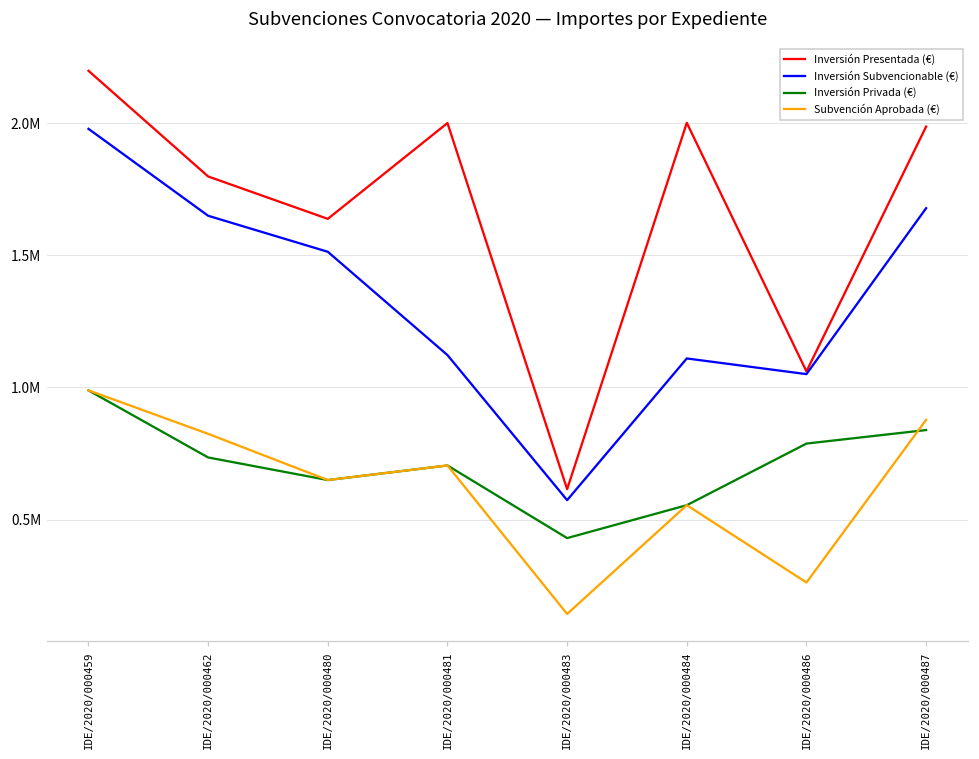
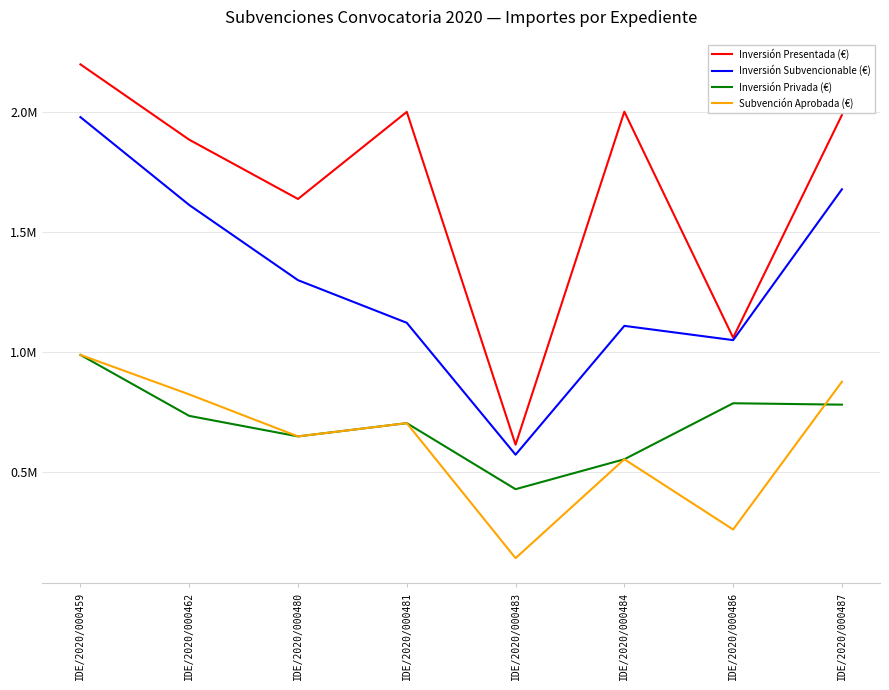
  {
    "Inversión Presentada (€)": {
      "IDE/2020/000459": 2200000,
-     "IDE/2020/000462": 1800000,
+     "IDE/2020/000462": 1880000,
      "IDE/2020/000480": 1640000,
      "IDE/2020/000481": 2000000,
      "IDE/2020/000483": 620000,
      "IDE/2020/000484": 2000000,
      "IDE/2020/000487": 1990000
    },
    "Inversión Subvencionable (€)": {
      "IDE/2020/000459": 1980000,
-     "IDE/2020/000462": 1650000,
-     "IDE/2020/000480": 1510000,
+     "IDE/2020/000462": 1610000,
+     "IDE/2020/000480": 1300000,
      "IDE/2020/000481": 1120000,
      "IDE/2020/000483": 570000,
      "IDE/2020/000484": 1110000,
      "IDE/2020/000487": 1680000
    },
    "Inversión Privada (€)": {
      "IDE/2020/000462": 740000,
      "IDE/2020/000483": 430000,
      "IDE/2020/000486": 790000,
-     "IDE/2020/000487": 840000
+     "IDE/2020/000487": 780000
    },
    "Subvención Aprobada (€)": {
      "IDE/2020/000462": 820000,
      "IDE/2020/000483": 140000,
      "IDE/2020/000486": 260000,
      "IDE/2020/000487": 880000
    }
  }
